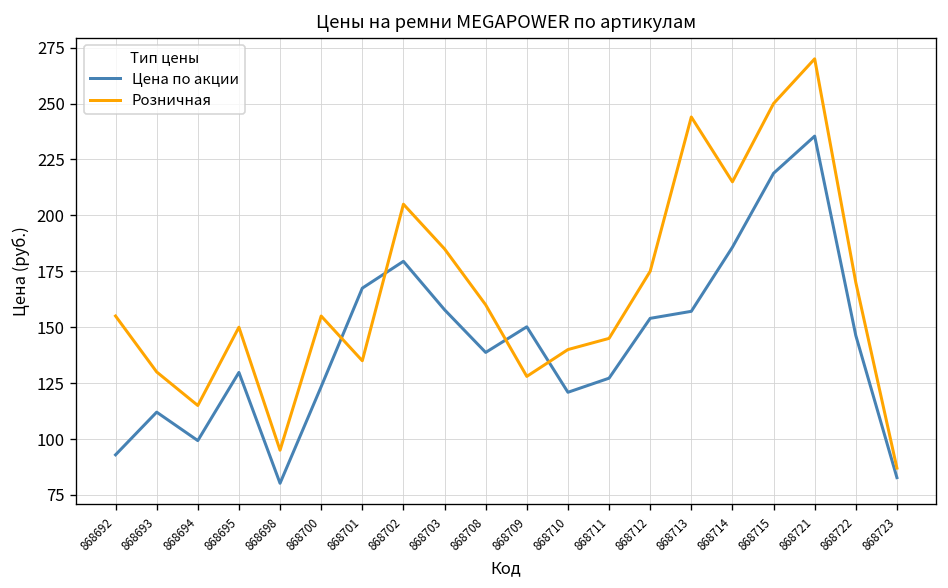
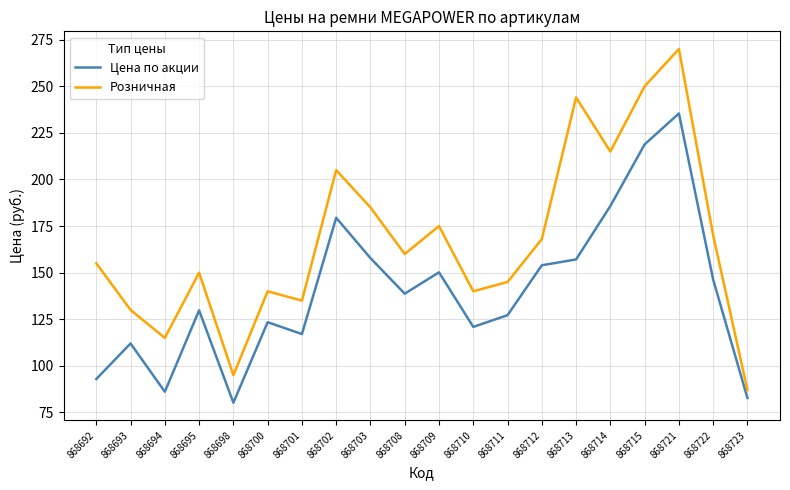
  {
    "Цена по акции": {
      "868692": 93,
      "868693": 112,
-     "868694": 99,
+     "868694": 86,
      "868695": 130,
      "868698": 80,
      "868700": 123,
-     "868701": 167,
+     "868701": 117,
      "868702": 179,
      "868703": 158,
      "868708": 139,
      "868709": 150,
      "868710": 121,
      "868711": 127,
      "868712": 154,
      "868713": 157,
      "868714": 186,
      "868715": 219,
      "868721": 235,
      "868722": 146,
      "868723": 83
    },
    "Розничная": {
      "868692": 155,
      "868693": 130,
      "868694": 115,
      "868695": 150,
      "868698": 95,
-     "868700": 155,
+     "868700": 140,
      "868701": 135,
      "868702": 205,
      "868703": 185,
      "868708": 160,
-     "868709": 128,
+     "868709": 175,
      "868710": 140,
      "868711": 145,
-     "868712": 175,
+     "868712": 168,
      "868713": 244,
      "868714": 215,
      "868715": 250,
      "868721": 270,
      "868722": 170,
      "868723": 87
    }
  }
